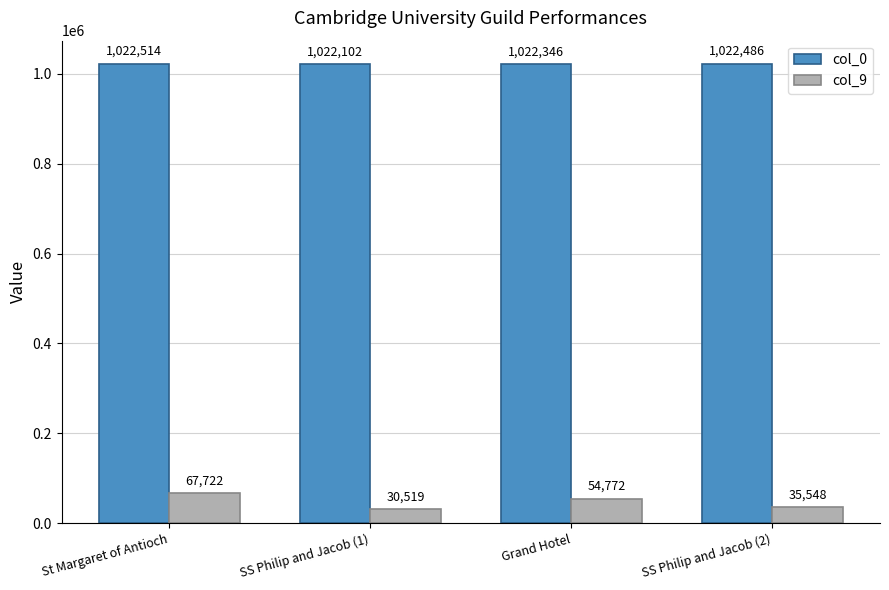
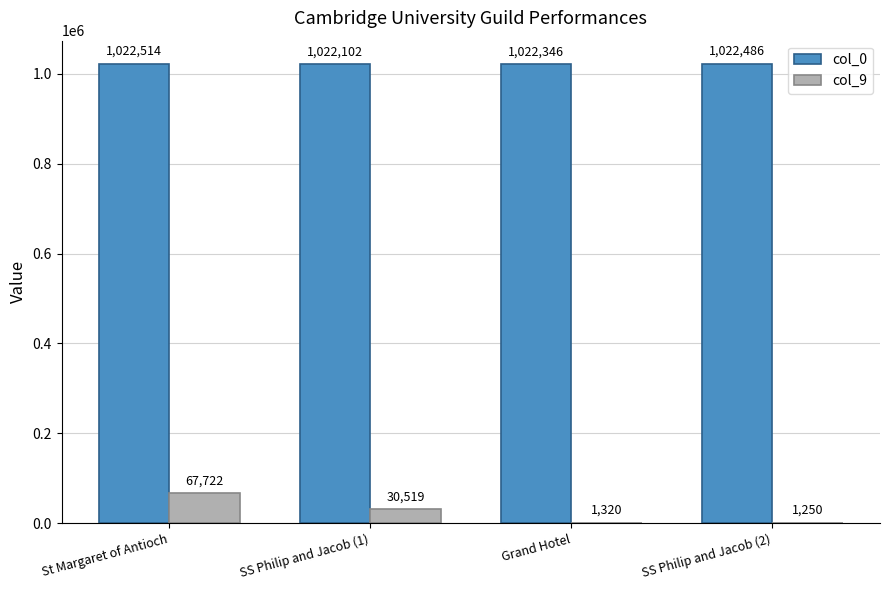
  {
    "col_0": {
      "St Margaret of Antioch": "1,022,514",
      "SS Philip and Jacob (1)": "1,022,102",
      "Grand Hotel": "1,022,346",
      "SS Philip and Jacob (2)": "1,022,486"
    },
    "col_9": {
      "St Margaret of Antioch": "67,722",
      "SS Philip and Jacob (1)": "30,519",
-     "Grand Hotel": "54,772",
-     "SS Philip and Jacob (2)": "35,548"
+     "Grand Hotel": "1,320",
+     "SS Philip and Jacob (2)": "1,250"
    }
  }
